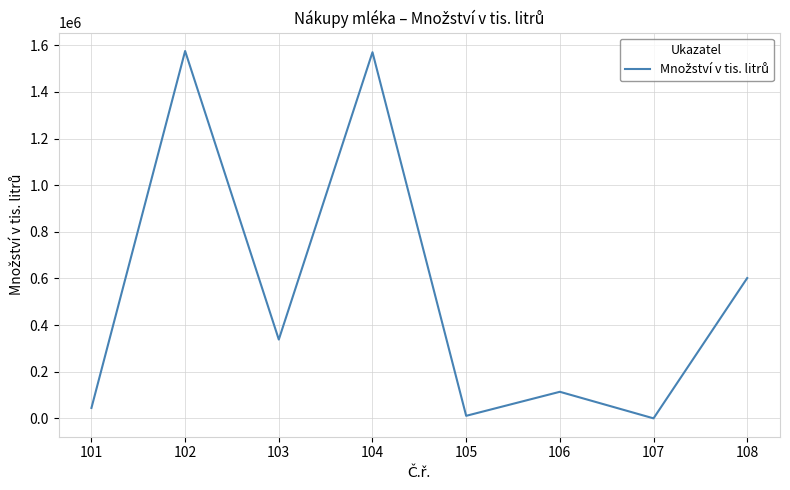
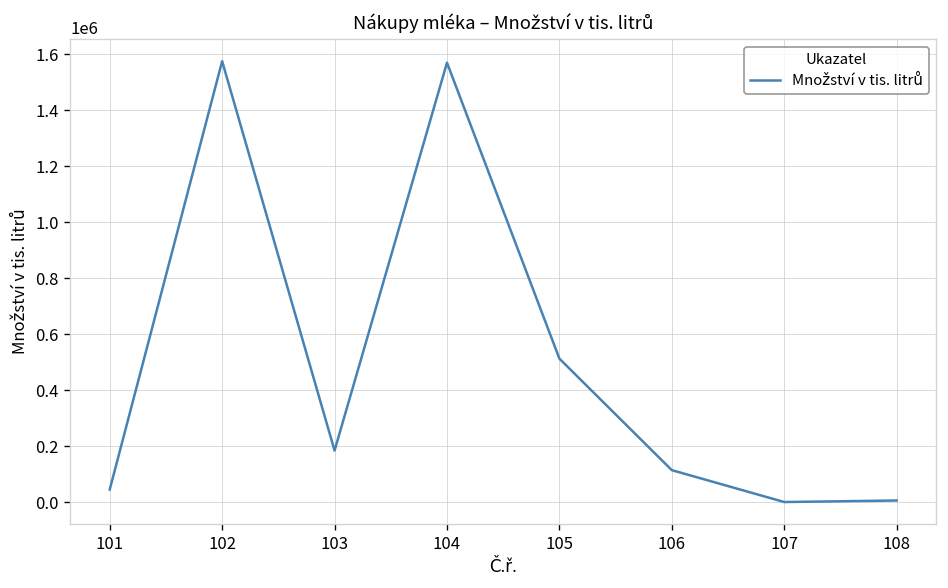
  {
    "101": 40000,
    "102": 1580000,
-   "103": 340000,
+   "103": 180000,
    "104": 1570000,
-   "105": 10000,
+   "105": 510000,
    "106": 110000,
    "107": 0,
-   "108": 600000
+   "108": 10000
  }
